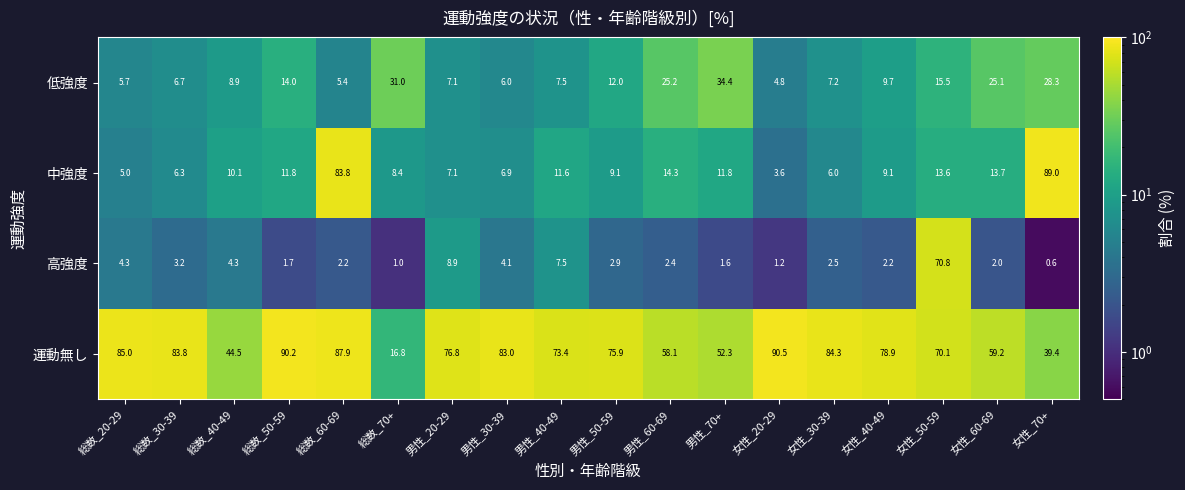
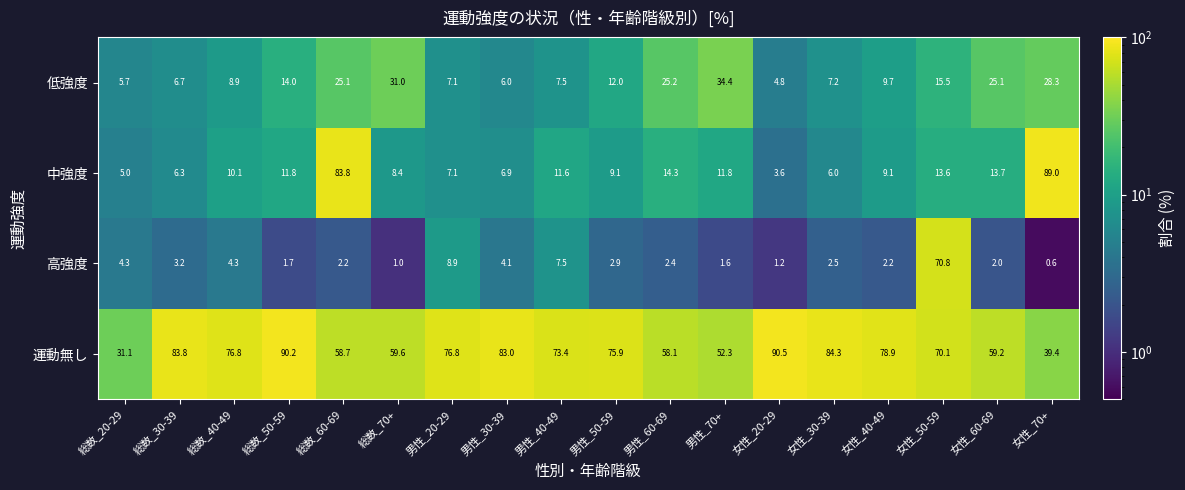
  {
    "低強度": {
      "総数_20-29": 5.7,
      "総数_30-39": 6.7,
      "総数_40-49": 8.9,
      "総数_50-59": 14.0,
-     "総数_60-69": 5.4,
+     "総数_60-69": 25.1,
      "総数_70+": 31.0,
      "男性_20-29": 7.1,
      "男性_30-39": 6.0,
      "男性_40-49": 7.5,
      "男性_50-59": 12.0,
      "男性_60-69": 25.2,
      "男性_70+": 34.4,
      "女性_20-29": 4.8,
      "女性_30-39": 7.2,
      "女性_40-49": 9.7,
      "女性_50-59": 15.5,
      "女性_60-69": 25.1,
      "女性_70+": 28.3
    },
    "中強度": {
      "総数_20-29": 5.0,
      "総数_30-39": 6.3,
      "総数_40-49": 10.1,
      "総数_50-59": 11.8,
      "総数_60-69": 83.8,
      "総数_70+": 8.4,
      "男性_20-29": 7.1,
      "男性_30-39": 6.9,
      "男性_40-49": 11.6,
      "男性_50-59": 9.1,
      "男性_60-69": 14.3,
      "男性_70+": 11.8,
      "女性_20-29": 3.6,
      "女性_30-39": 6.0,
      "女性_40-49": 9.1,
      "女性_50-59": 13.6,
      "女性_60-69": 13.7,
      "女性_70+": 89.0
    },
    "高強度": {
      "総数_20-29": 4.3,
      "総数_30-39": 3.2,
      "総数_40-49": 4.3,
      "総数_50-59": 1.7,
      "総数_60-69": 2.2,
      "総数_70+": 1.0,
      "男性_20-29": 8.9,
      "男性_30-39": 4.1,
      "男性_40-49": 7.5,
      "男性_50-59": 2.9,
      "男性_60-69": 2.4,
      "男性_70+": 1.6,
      "女性_20-29": 1.2,
      "女性_30-39": 2.5,
      "女性_40-49": 2.2,
      "女性_50-59": 70.8,
      "女性_60-69": 2.0,
      "女性_70+": 0.6
    },
    "運動無し": {
-     "総数_20-29": 85.0,
+     "総数_20-29": 31.1,
      "総数_30-39": 83.8,
-     "総数_40-49": 44.5,
+     "総数_40-49": 76.8,
      "総数_50-59": 90.2,
-     "総数_60-69": 87.9,
-     "総数_70+": 16.8,
+     "総数_60-69": 58.7,
+     "総数_70+": 59.6,
      "男性_20-29": 76.8,
      "男性_30-39": 83.0,
      "男性_40-49": 73.4,
      "男性_50-59": 75.9,
      "男性_60-69": 58.1,
      "男性_70+": 52.3,
      "女性_20-29": 90.5,
      "女性_30-39": 84.3,
      "女性_40-49": 78.9,
      "女性_50-59": 70.1,
      "女性_60-69": 59.2,
      "女性_70+": 39.4
    }
  }
